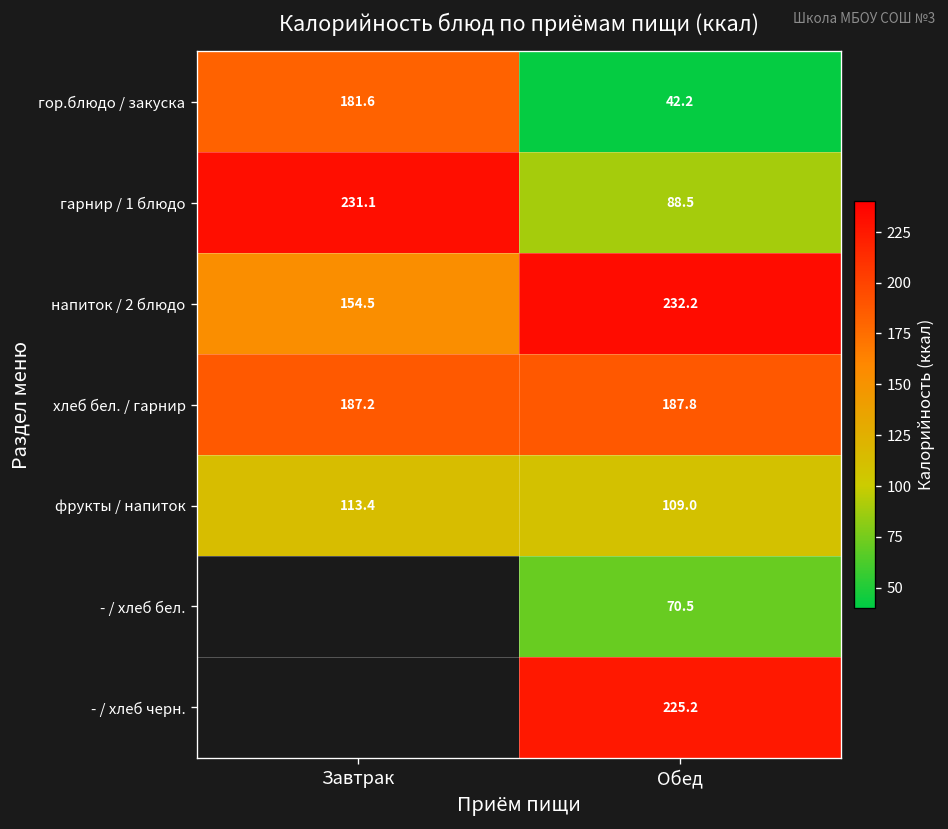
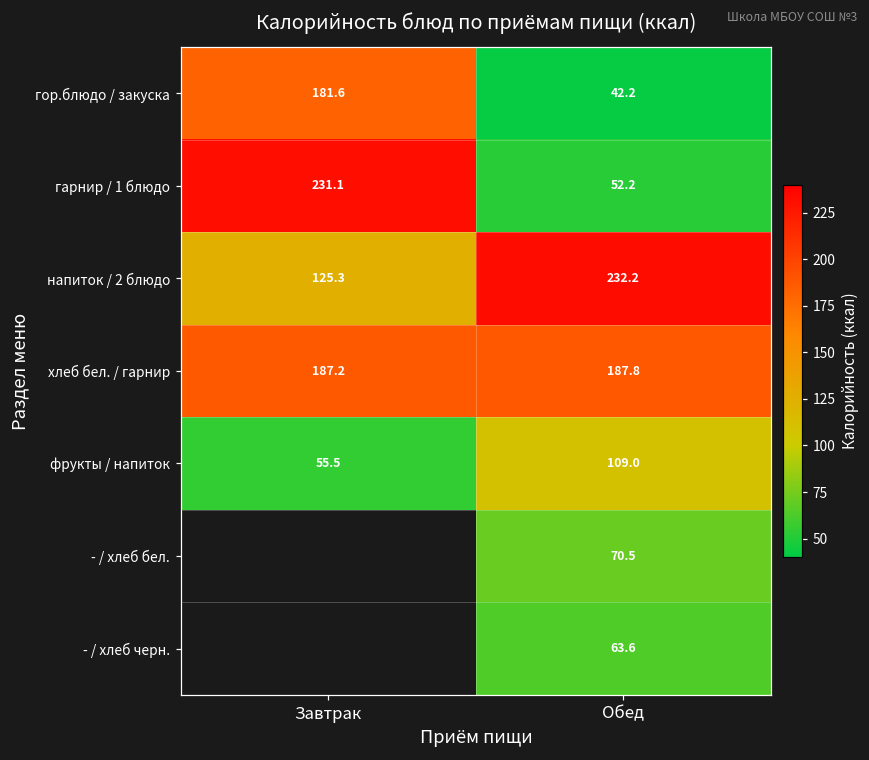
  {
    "гор.блюдо / закуска": {
      "Завтрак": 181.6,
      "Обед": 42.2
    },
    "гарнир / 1 блюдо": {
      "Завтрак": 231.1,
-     "Обед": 88.5
+     "Обед": 52.2
    },
    "напиток / 2 блюдо": {
-     "Завтрак": 154.5,
+     "Завтрак": 125.3,
      "Обед": 232.2
    },
    "хлеб бел. / гарнир": {
      "Завтрак": 187.2,
      "Обед": 187.8
    },
    "фрукты / напиток": {
-     "Завтрак": 113.4,
+     "Завтрак": 55.5,
      "Обед": 109.0
    },
    "- / хлеб бел.": {
      "Обед": 70.5
    },
    "- / хлеб черн.": {
-     "Обед": 225.2
+     "Обед": 63.6
    }
  }
